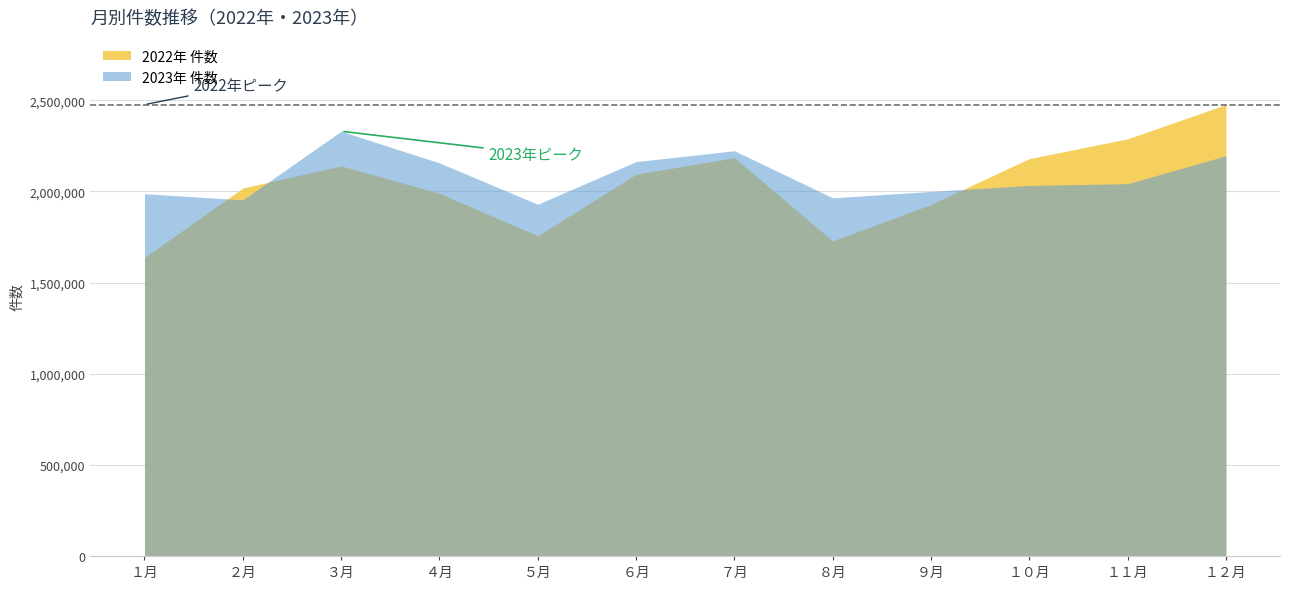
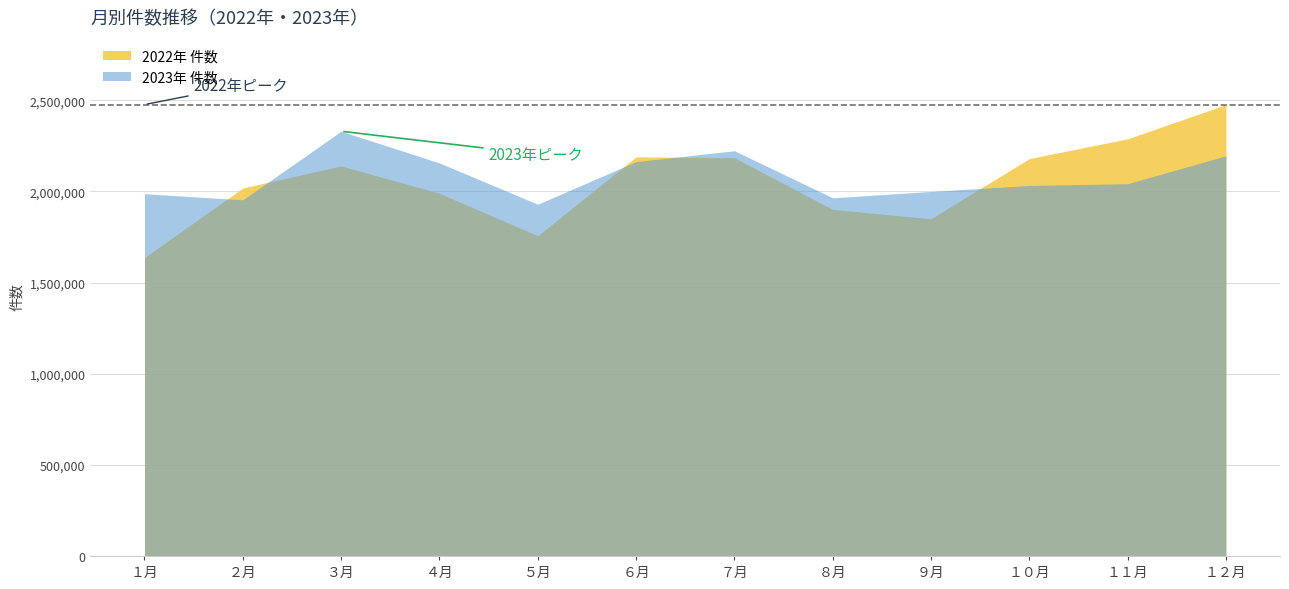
  {
    "2022年 件数": {
      "１月": "1,640,000",
      "２月": "2,020,000",
      "３月": "2,140,000",
      "４月": "1,990,000",
      "５月": "1,760,000",
-     "６月": "2,090,000",
+     "６月": "2,190,000",
      "７月": "2,180,000",
-     "８月": "1,730,000",
-     "９月": "1,930,000",
+     "８月": "1,900,000",
+     "９月": "1,850,000",
      "１０月": "2,180,000",
      "１１月": "2,290,000",
      "１２月": "2,480,000"
    },
    "2023年 件数": {
      "１月": "1,990,000",
      "２月": "1,950,000",
      "３月": "2,330,000",
      "５月": "1,930,000",
      "６月": "2,160,000",
      "７月": "2,220,000",
      "８月": "1,960,000",
      "９月": "2,000,000",
      "１０月": "2,030,000",
      "１１月": "2,040,000",
      "１２月": "2,200,000"
    }
  }
